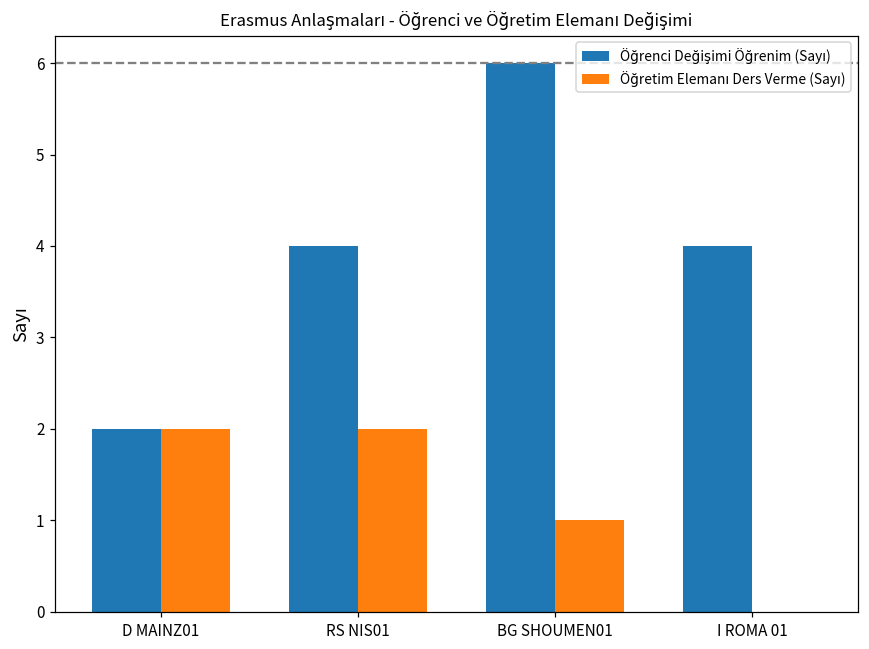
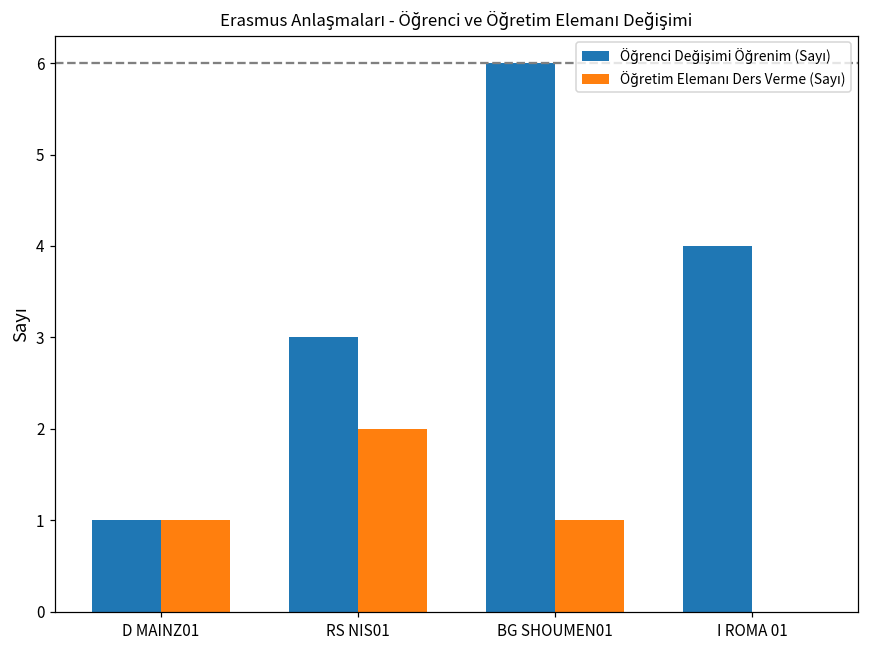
  {
    "Öğrenci Değişimi Öğrenim (Sayı)": {
-     "D MAINZ01": 2,
-     "RS NIS01": 4,
+     "D MAINZ01": 1,
+     "RS NIS01": 3,
      "BG SHOUMEN01": 6,
      "I ROMA 01": 4
    },
    "Öğretim Elemanı Ders Verme (Sayı)": {
-     "D MAINZ01": 2,
+     "D MAINZ01": 1,
      "RS NIS01": 2,
      "BG SHOUMEN01": 1,
      "I ROMA 01": 0
    }
  }
